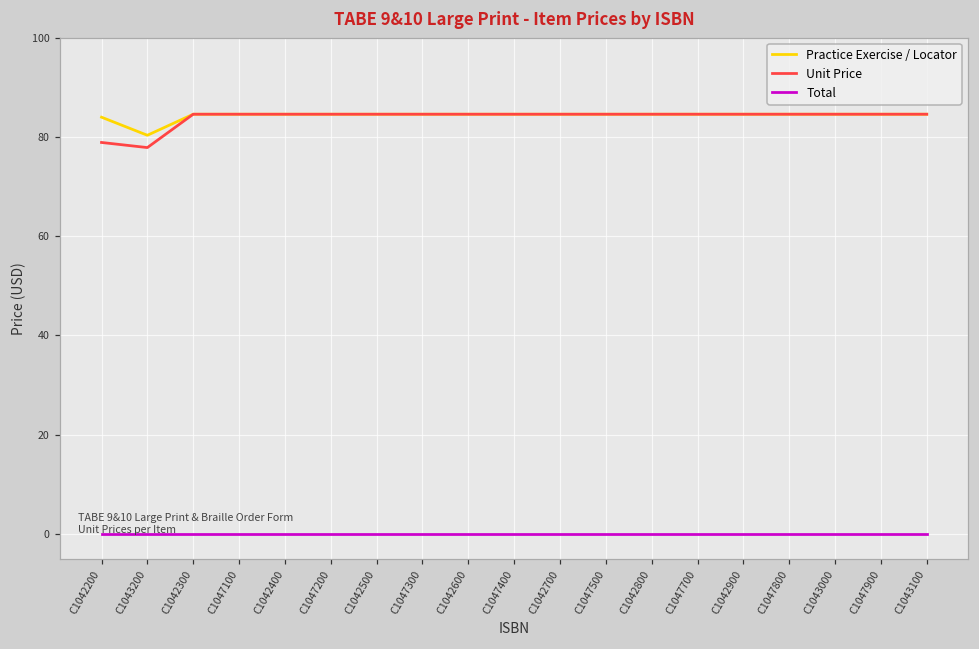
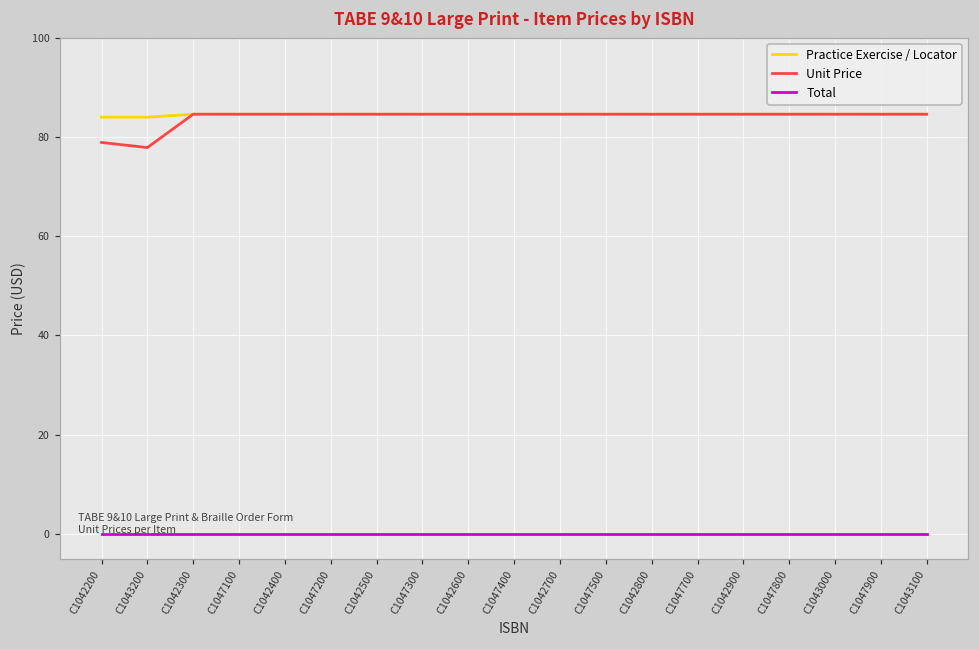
  {
    "Practice Exercise / Locator": {
      "C1042200": 84,
-     "C1043200": 80
+     "C1043200": 84
    },
    "Unit Price": {
      "C1042200": 79,
      "C1043200": 78
    },
    "Total": {
      "C1047200": 0,
      "C1042500": 0,
      "C1047300": 0,
      "C1042600": 0,
      "C1047400": 0,
      "C1042700": 0,
      "C1047500": 0,
      "C1042800": 0,
      "C1047700": 0,
      "C1042900": 0,
      "C1047800": 0,
      "C1043000": 0,
      "C1047900": 0,
      "C1043100": 0
    }
  }
